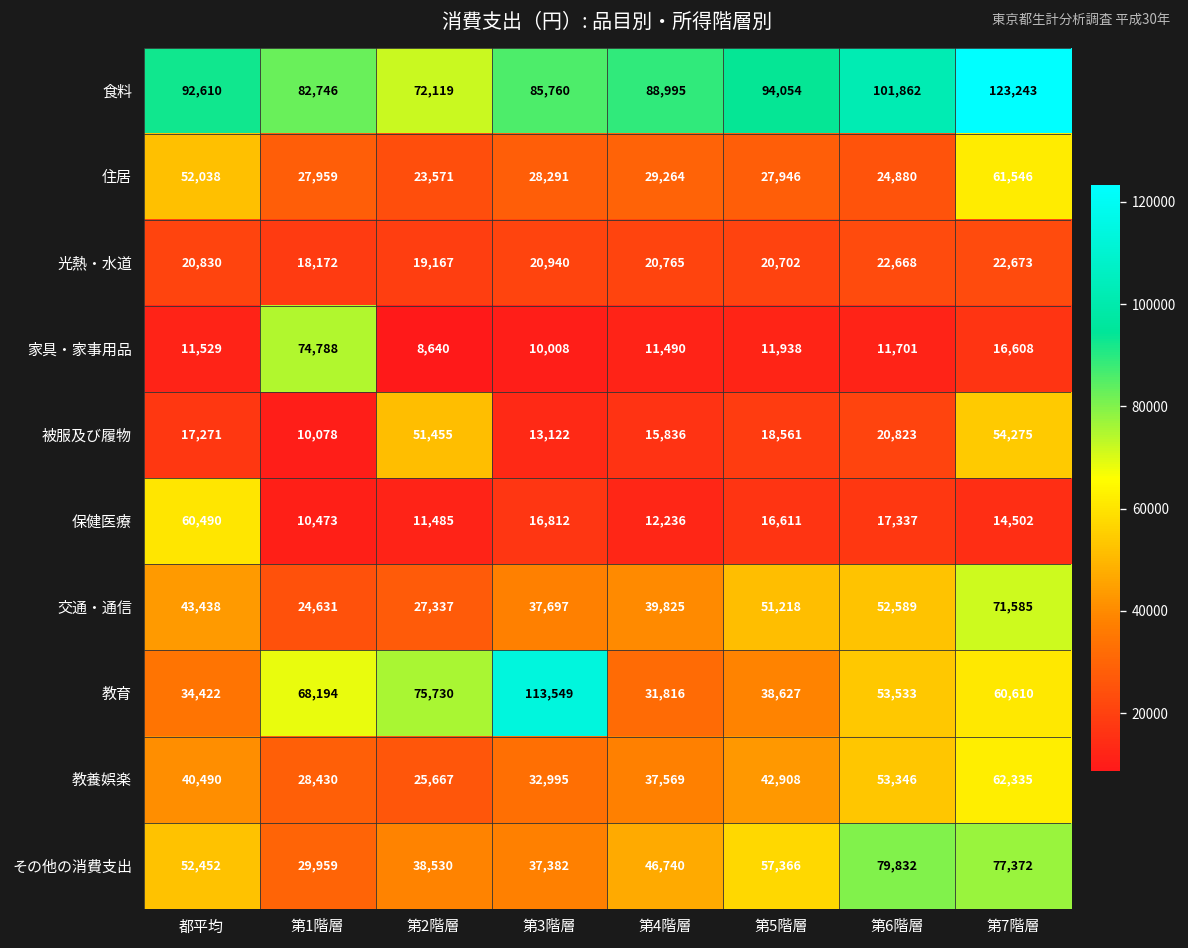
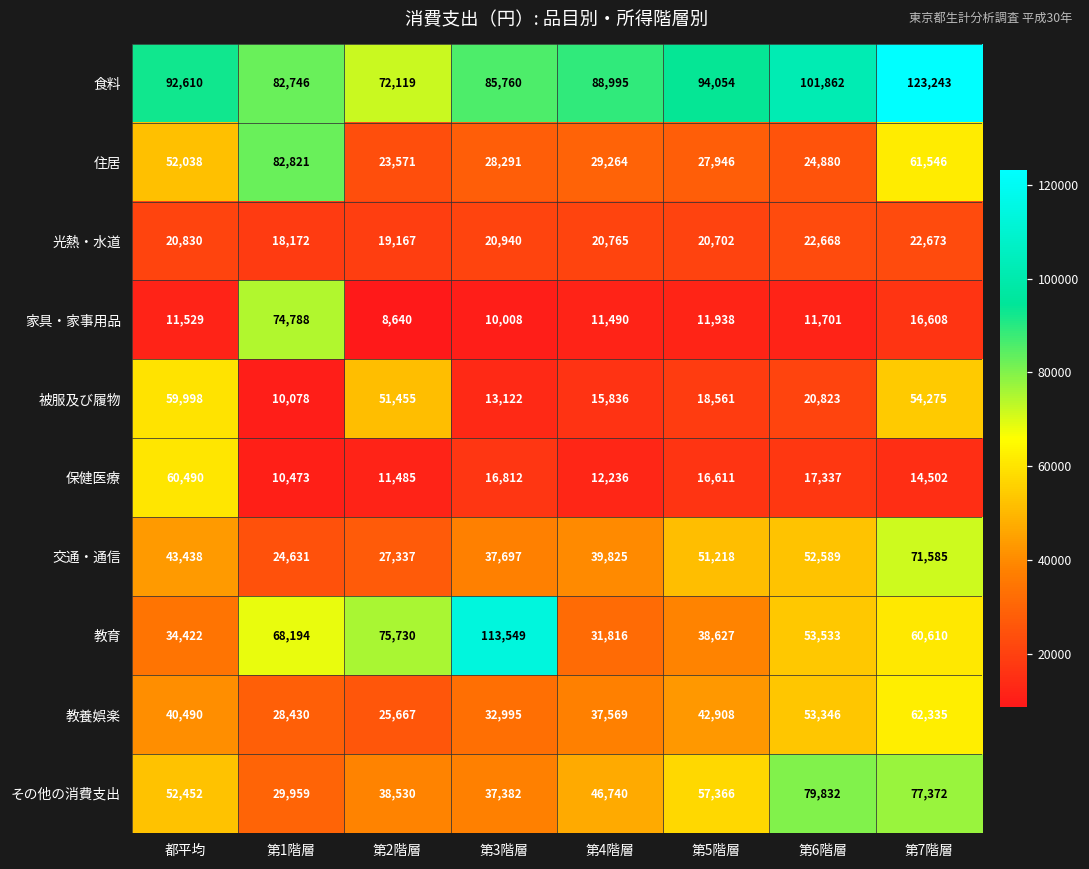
  {
    "食料": {
      "都平均": "92,610",
      "第1階層": "82,746",
      "第2階層": "72,119",
      "第3階層": "85,760",
      "第4階層": "88,995",
      "第5階層": "94,054",
      "第6階層": "101,862",
      "第7階層": "123,243"
    },
    "住居": {
      "都平均": "52,038",
-     "第1階層": "27,959",
+     "第1階層": "82,821",
      "第2階層": "23,571",
      "第3階層": "28,291",
      "第4階層": "29,264",
      "第5階層": "27,946",
      "第6階層": "24,880",
      "第7階層": "61,546"
    },
    "光熱・水道": {
      "都平均": "20,830",
      "第1階層": "18,172",
      "第2階層": "19,167",
      "第3階層": "20,940",
      "第4階層": "20,765",
      "第5階層": "20,702",
      "第6階層": "22,668",
      "第7階層": "22,673"
    },
    "家具・家事用品": {
      "都平均": "11,529",
      "第1階層": "74,788",
      "第2階層": "8,640",
      "第3階層": "10,008",
      "第4階層": "11,490",
      "第5階層": "11,938",
      "第6階層": "11,701",
      "第7階層": "16,608"
    },
    "被服及び履物": {
-     "都平均": "17,271",
+     "都平均": "59,998",
      "第1階層": "10,078",
      "第2階層": "51,455",
      "第3階層": "13,122",
      "第4階層": "15,836",
      "第5階層": "18,561",
      "第6階層": "20,823",
      "第7階層": "54,275"
    },
    "保健医療": {
      "都平均": "60,490",
      "第1階層": "10,473",
      "第2階層": "11,485",
      "第3階層": "16,812",
      "第4階層": "12,236",
      "第5階層": "16,611",
      "第6階層": "17,337",
      "第7階層": "14,502"
    },
    "交通・通信": {
      "都平均": "43,438",
      "第1階層": "24,631",
      "第2階層": "27,337",
      "第3階層": "37,697",
      "第4階層": "39,825",
      "第5階層": "51,218",
      "第6階層": "52,589",
      "第7階層": "71,585"
    },
    "教育": {
      "都平均": "34,422",
      "第1階層": "68,194",
      "第2階層": "75,730",
      "第3階層": "113,549",
      "第4階層": "31,816",
      "第5階層": "38,627",
      "第6階層": "53,533",
      "第7階層": "60,610"
    },
    "教養娯楽": {
      "都平均": "40,490",
      "第1階層": "28,430",
      "第2階層": "25,667",
      "第3階層": "32,995",
      "第4階層": "37,569",
      "第5階層": "42,908",
      "第6階層": "53,346",
      "第7階層": "62,335"
    },
    "その他の消費支出": {
      "都平均": "52,452",
      "第1階層": "29,959",
      "第2階層": "38,530",
      "第3階層": "37,382",
      "第4階層": "46,740",
      "第5階層": "57,366",
      "第6階層": "79,832",
      "第7階層": "77,372"
    }
  }
